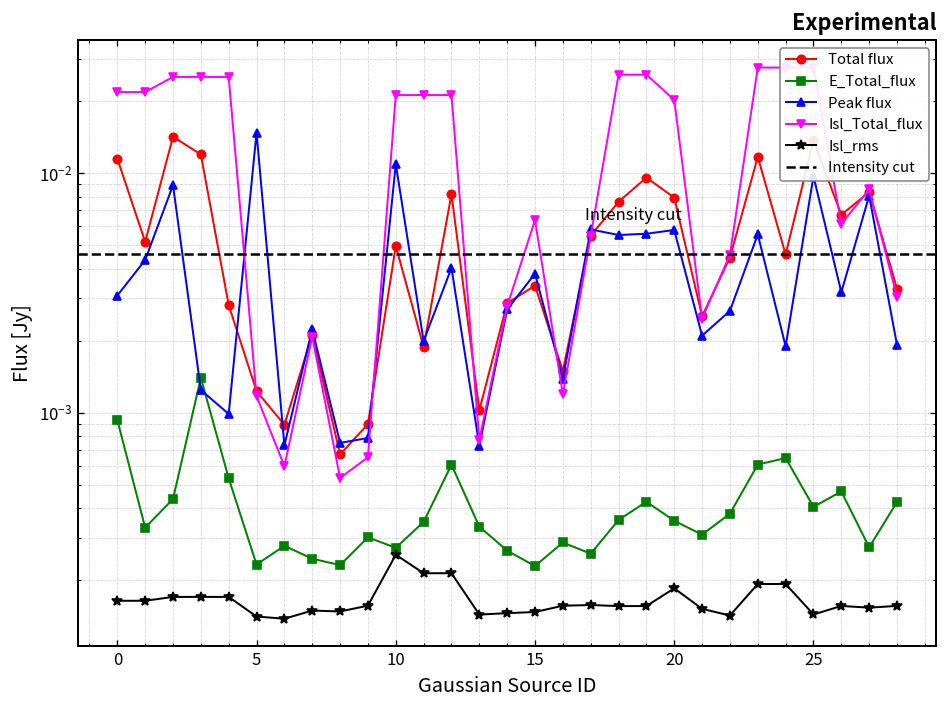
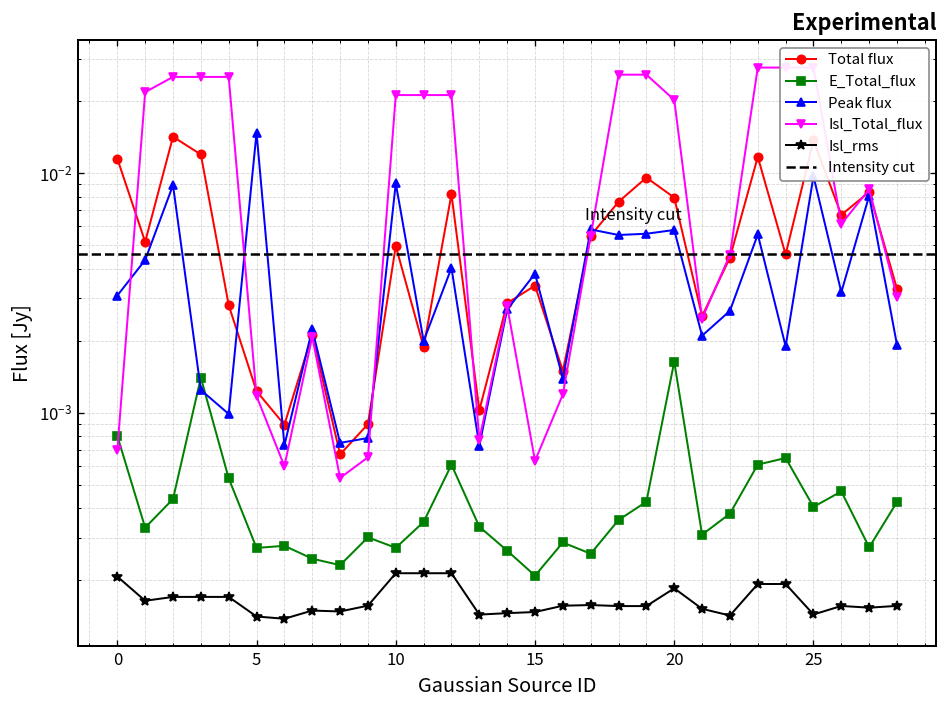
  {
    "Total flux": {
      "0": 0.012,
      "5": 0.0012,
      "10": 0.0050,
      "15": 0.0034,
      "20": 0.0079
    },
    "E_Total_flux": {
-     "0": 0.0009,
-     "5": 0.00023,
+     "0": 0.00080,
+     "5": 0.00027,
      "10": 0.00027,
-     "15": 0.00023,
-     "20": 0.00035,
+     "15": 0.00021,
+     "20": 0.0016,
      "25": 0.00040
    },
    "Peak flux": {
      "0": 0.003,
      "5": 0.015,
-     "10": 0.011,
+     "10": 0.009,
      "15": 0.0038,
      "20": 0.0058
    },
    "Isl_Total_flux": {
-     "0": 0.022,
+     "0": 0.00070,
      "5": 0.0012,
      "10": 0.021,
-     "15": 0.0064,
+     "15": 0.00063,
      "20": 0.020
    },
    "Isl_rms": {
-     "0": 0.00016,
+     "0": 0.00021,
      "5": 0.00014,
-     "10": 0.00025,
+     "10": 0.00021,
      "15": 0.00015,
      "20": 0.00018,
      "25": 0.00014
    }
  }
